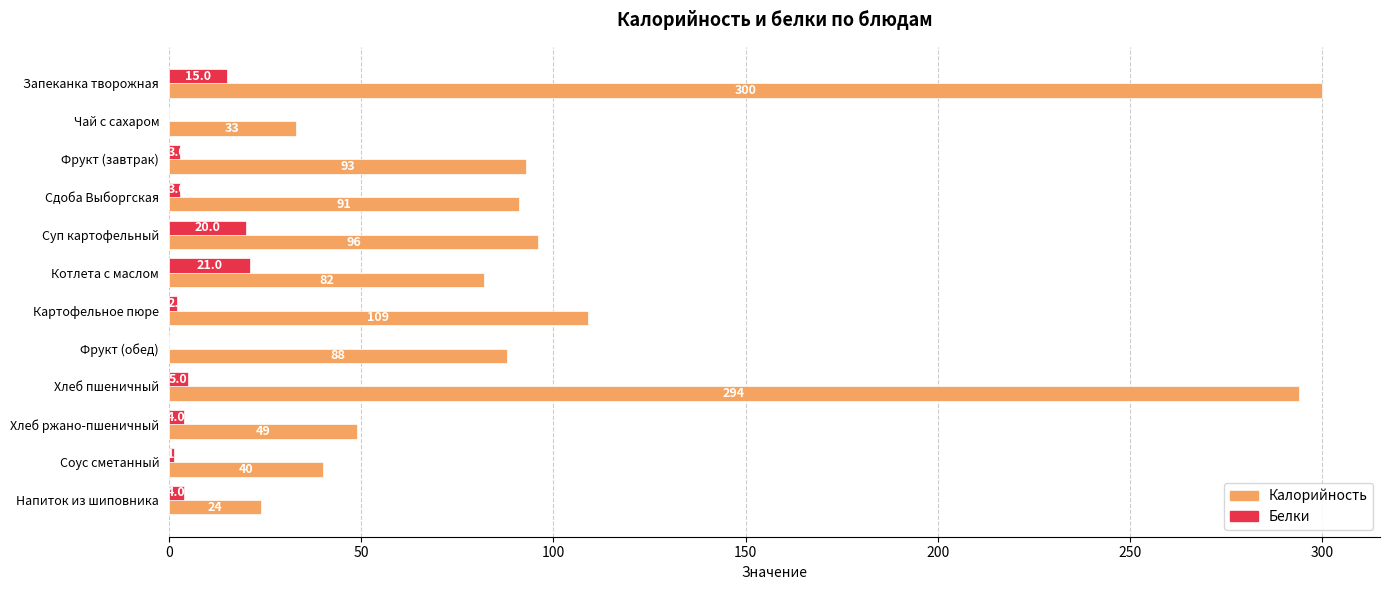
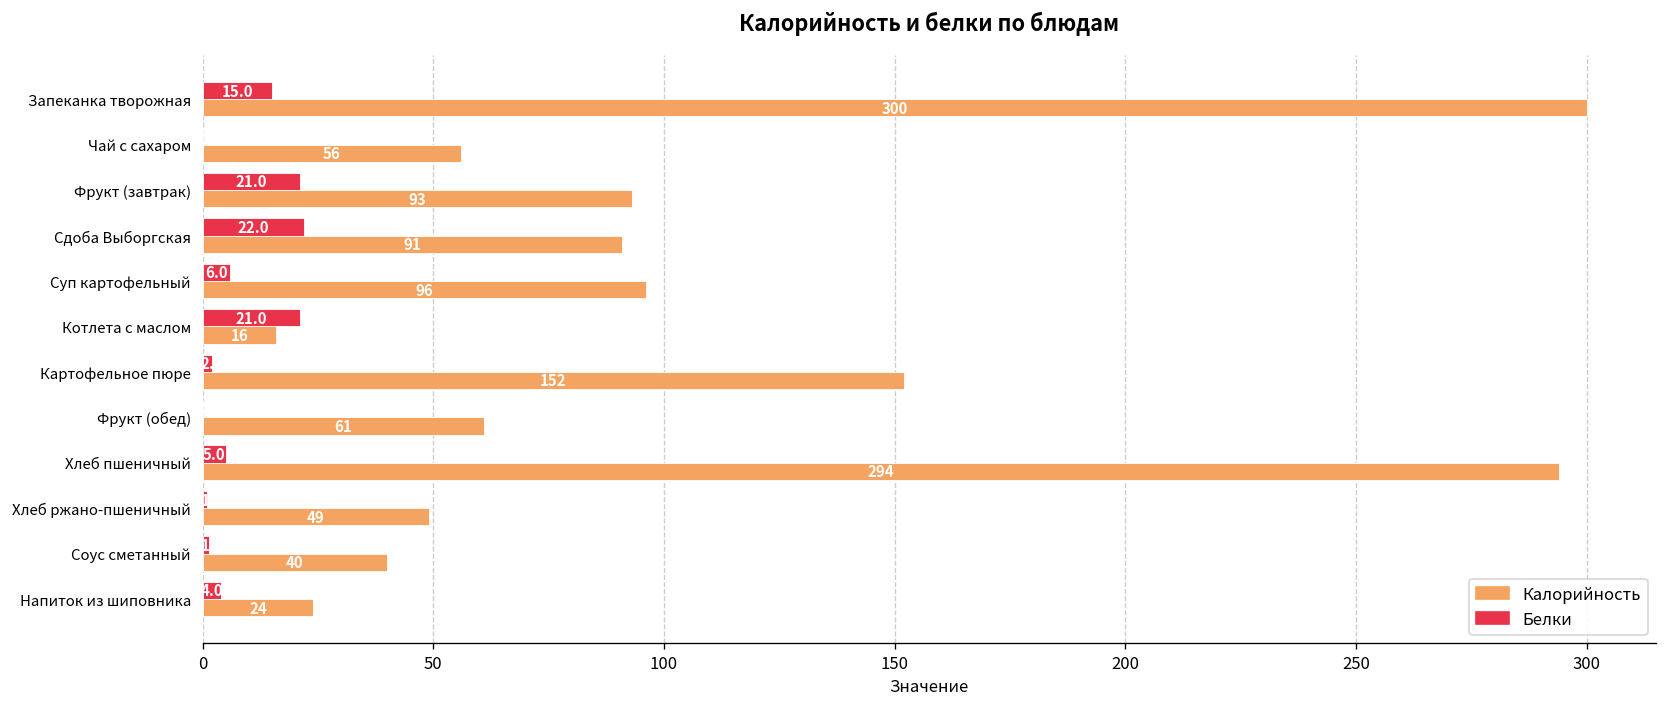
  {
    "Калорийность": {
      "Запеканка творожная": 300,
-     "Чай с сахаром": 33,
+     "Чай с сахаром": 56,
      "Фрукт (завтрак)": 93,
      "Сдоба Выборгская": 91,
      "Суп картофельный": 96,
-     "Котлета с маслом": 82,
-     "Картофельное пюре": 109,
-     "Фрукт (обед)": 88,
+     "Котлета с маслом": 16,
+     "Картофельное пюре": 152,
+     "Фрукт (обед)": 61,
      "Хлеб пшеничный": 294,
      "Хлеб ржано-пшеничный": 49,
      "Соус сметанный": 40,
      "Напиток из шиповника": 24
    },
    "Белки": {
      "Запеканка творожная": 15.0,
-     "Фрукт (завтрак)": 3,
-     "Сдоба Выборгская": 3,
-     "Суп картофельный": 20.0,
+     "Фрукт (завтрак)": 21,
+     "Сдоба Выборгская": 22,
+     "Суп картофельный": 6.0,
      "Котлета с маслом": 21.0,
      "Хлеб пшеничный": 5.0,
-     "Хлеб ржано-пшеничный": 4,
+     "Хлеб ржано-пшеничный": 1,
      "Напиток из шиповника": 4.0
    }
  }
